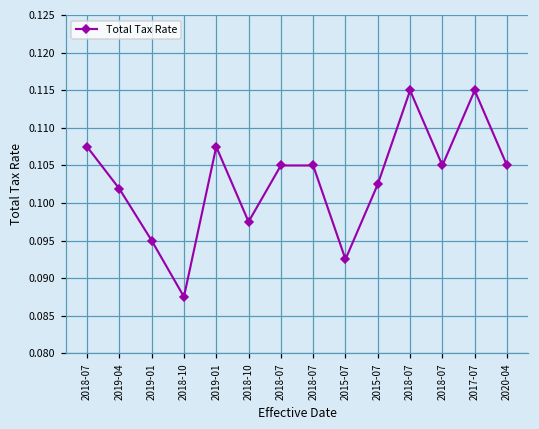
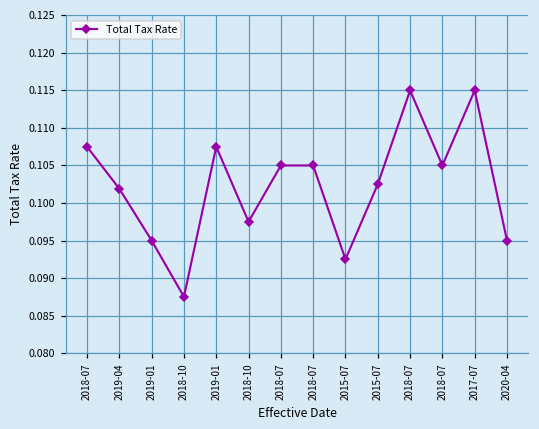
  {
    "2019-04": 0.102,
    "2017-07": 0.115,
-   "2020-04": 0.105
+   "2020-04": 0.095
  }
